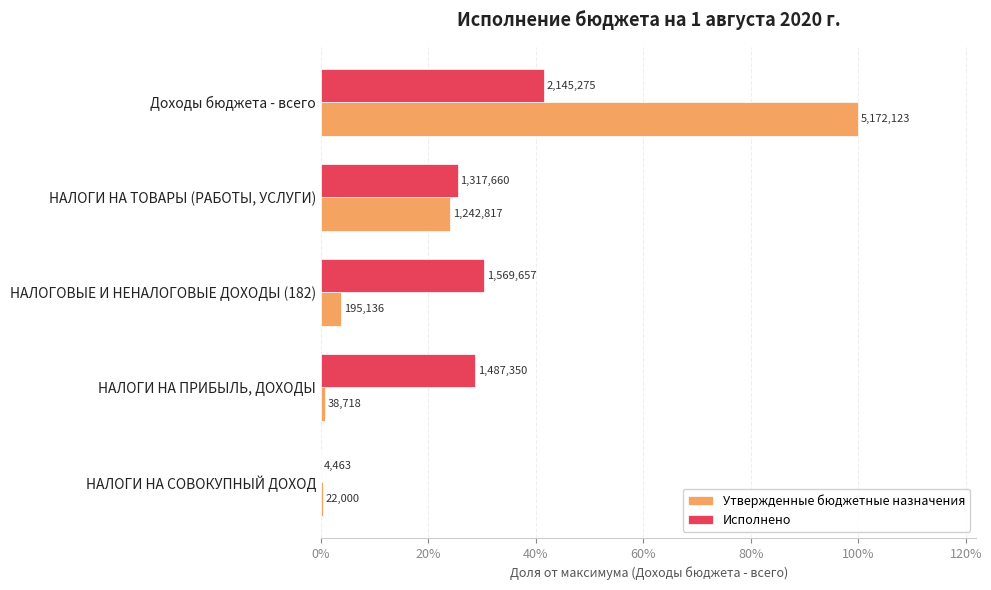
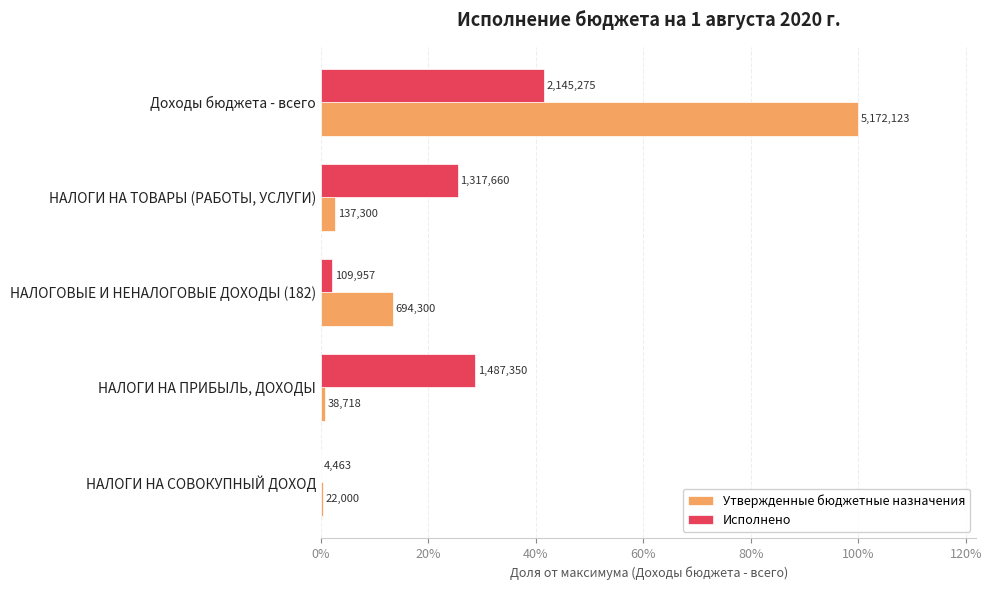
  {
    "Утвержденные бюджетные назначения": {
-     "НАЛОГИ НА ТОВАРЫ (РАБОТЫ, УСЛУГИ)": "1,242,817",
-     "НАЛОГОВЫЕ И НЕНАЛОГОВЫЕ ДОХОДЫ (182)": "195,136"
+     "НАЛОГИ НА ТОВАРЫ (РАБОТЫ, УСЛУГИ)": "137,300",
+     "НАЛОГОВЫЕ И НЕНАЛОГОВЫЕ ДОХОДЫ (182)": "694,300"
    },
    "Исполнено": {
-     "НАЛОГОВЫЕ И НЕНАЛОГОВЫЕ ДОХОДЫ (182)": "1,569,657"
+     "НАЛОГОВЫЕ И НЕНАЛОГОВЫЕ ДОХОДЫ (182)": "109,957"
    }
  }
